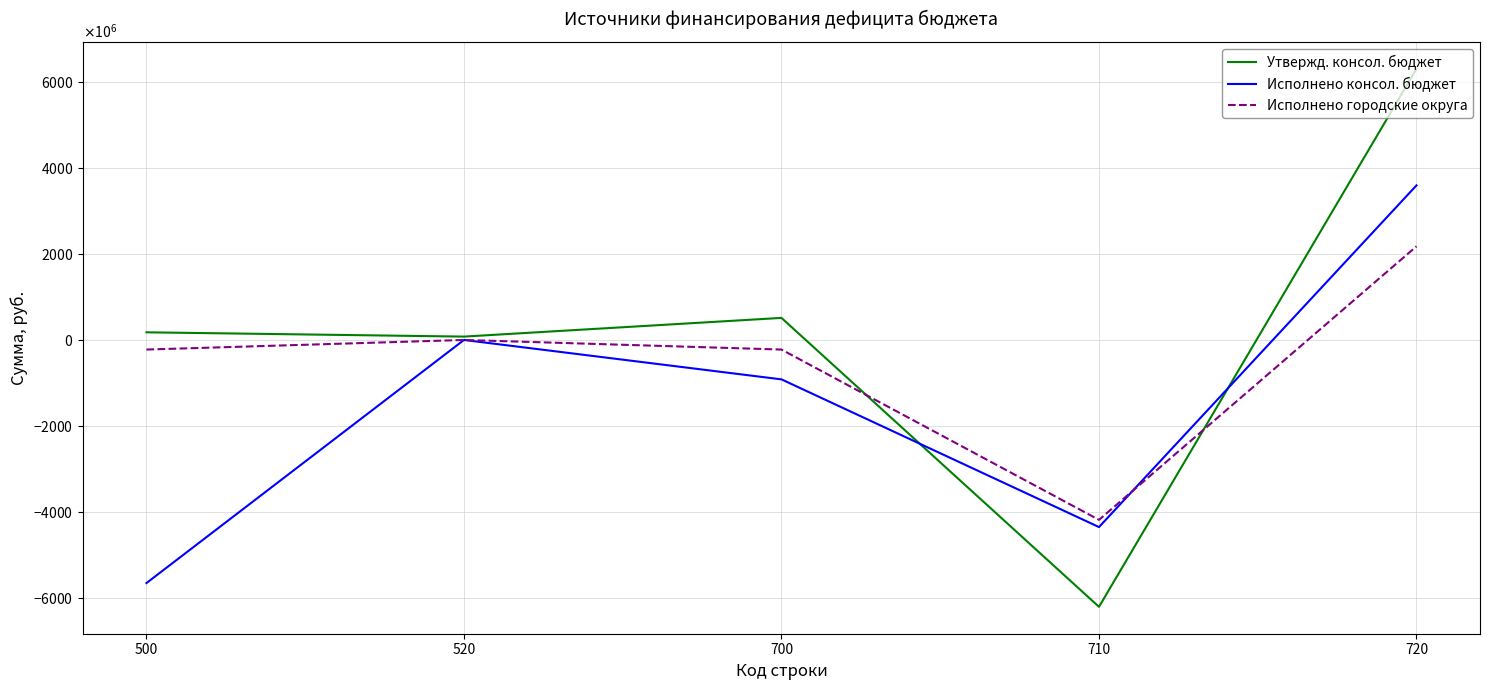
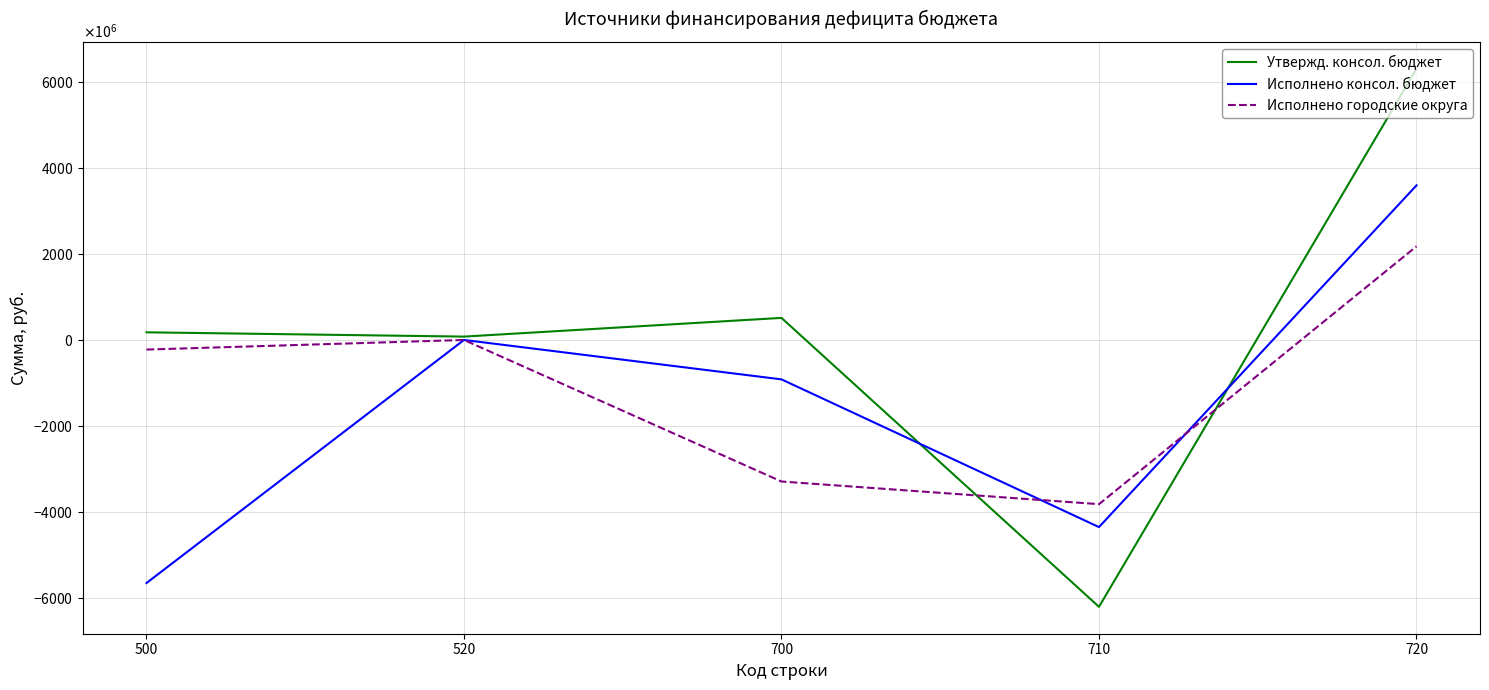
  {
    "Утвержд. консол. бюджет": {
      "500": 200000000,
      "520": 100000000,
      "700": 500000000,
      "710": -6200000000
    },
    "Исполнено консол. бюджет": {
      "500": -5700000000,
      "700": -900000000,
      "710": -4400000000,
      "720": 3600000000
    },
    "Исполнено городские округа": {
      "500": -200000000,
-     "700": -200000000,
-     "710": -4200000000,
+     "700": -3300000000,
+     "710": -3800000000,
      "720": 2200000000
    }
  }
